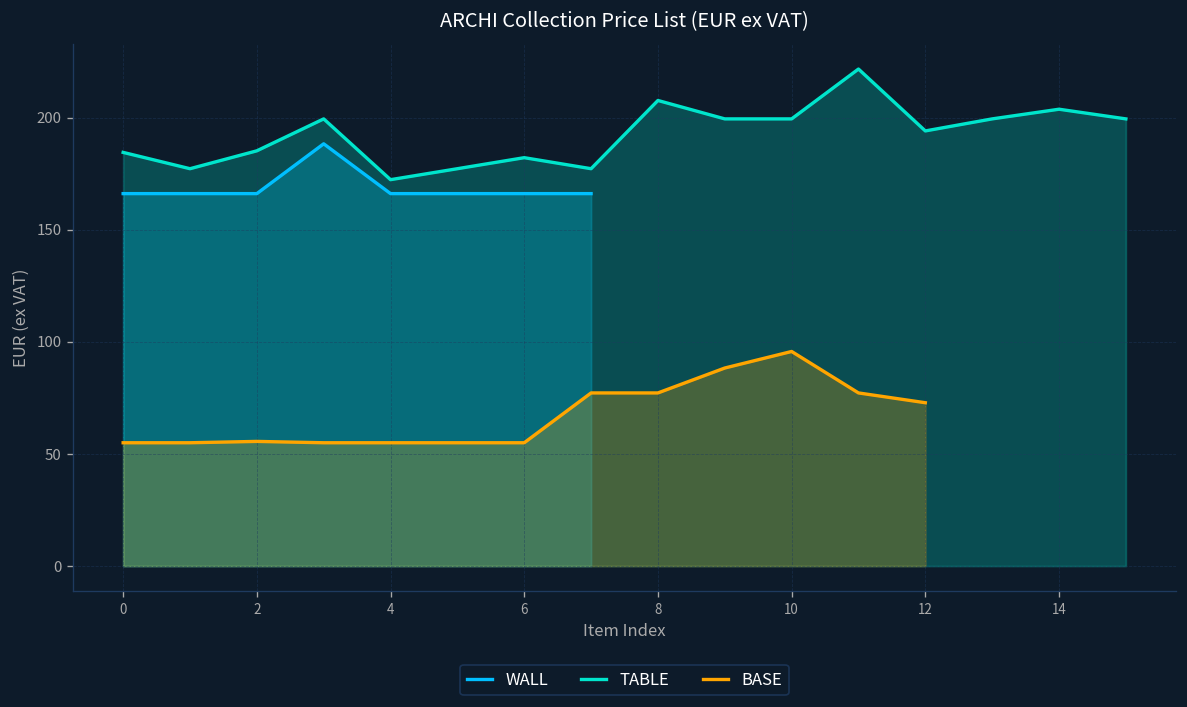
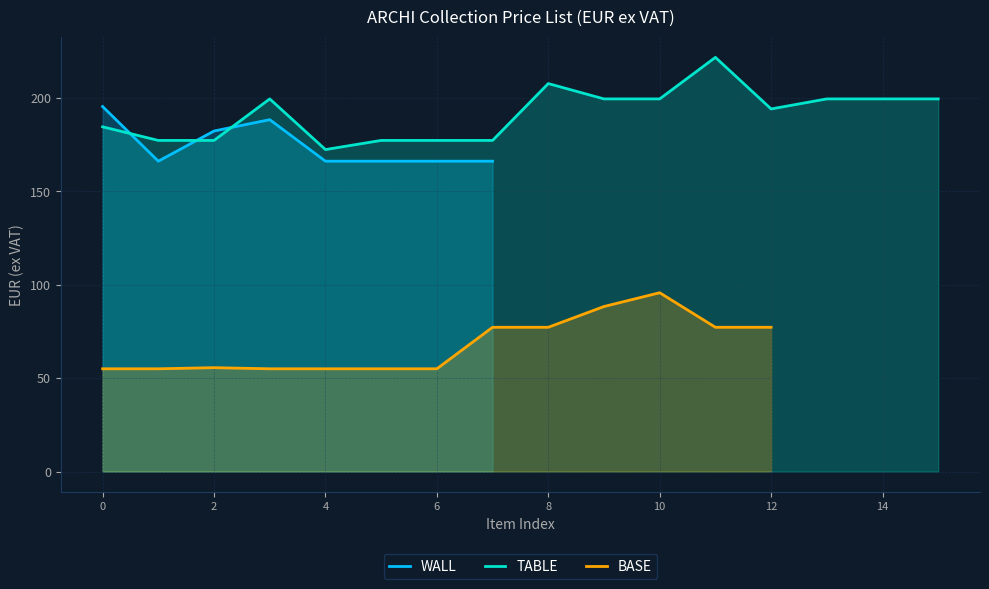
  {
    "WALL": {
-     "0": 166,
-     "2": 166,
+     "0": 195,
+     "2": 182,
      "4": 166,
      "6": 166
    },
    "TABLE": {
      "0": 185,
-     "2": 185,
+     "2": 177,
      "4": 172,
-     "6": 182,
+     "6": 177,
      "8": 208,
      "10": 199,
      "12": 194,
-     "14": 204
+     "14": 199
    },
    "BASE": {
      "0": 55,
      "2": 56,
      "4": 55,
      "6": 55,
      "8": 77,
      "10": 96,
-     "12": 73
+     "12": 77
    }
  }
